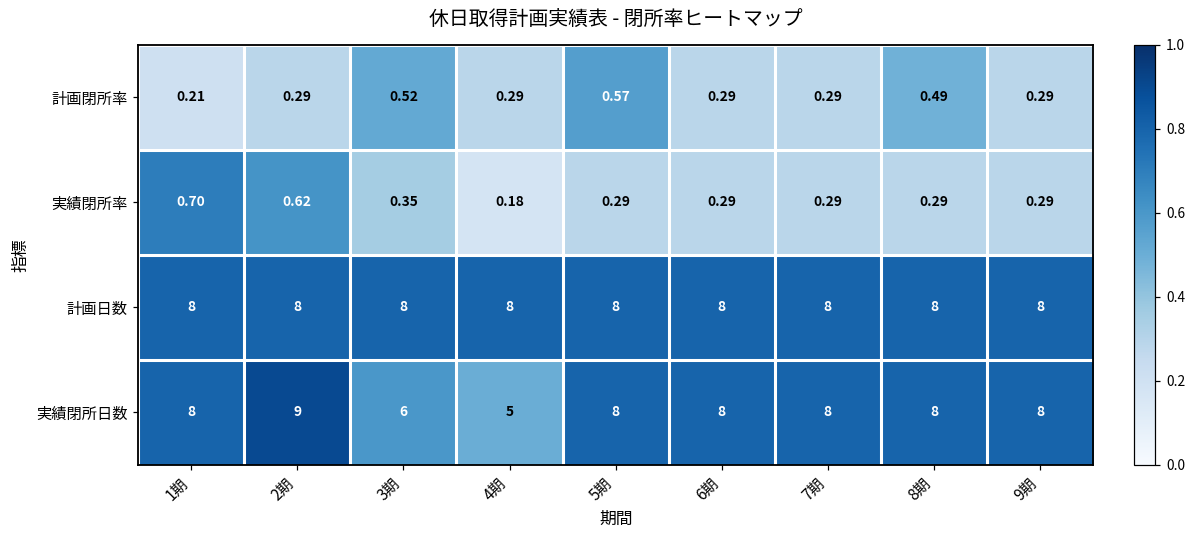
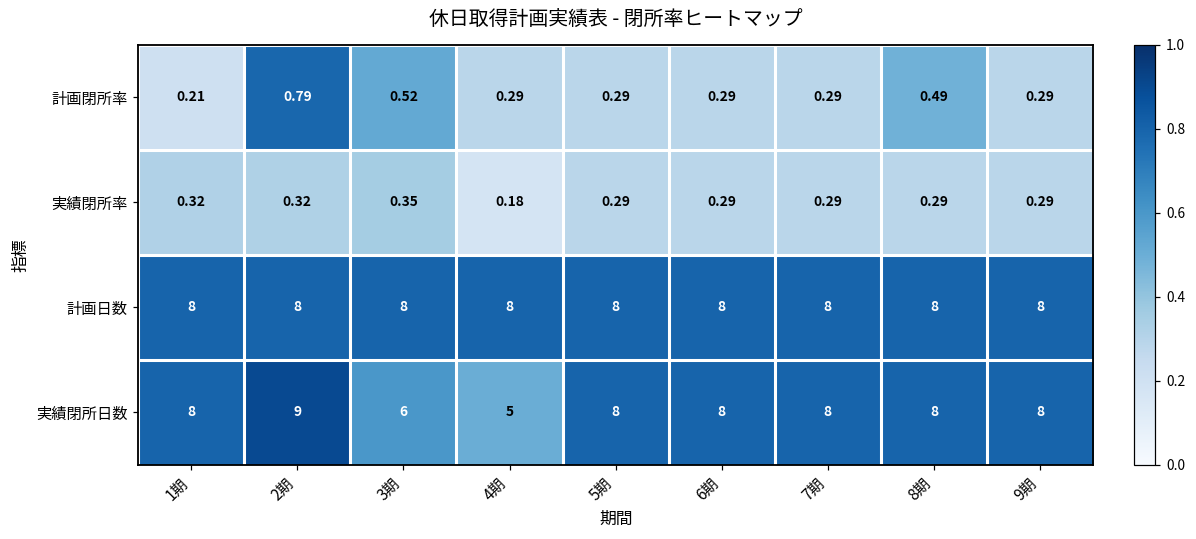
  {
    "計画閉所率": {
      "1期": 0.21,
-     "2期": 0.29,
+     "2期": 0.79,
      "3期": 0.52,
      "4期": 0.29,
-     "5期": 0.57,
+     "5期": 0.29,
      "6期": 0.29,
      "7期": 0.29,
      "8期": 0.49,
      "9期": 0.29
    },
    "実績閉所率": {
-     "1期": 0.70,
-     "2期": 0.62,
+     "1期": 0.32,
+     "2期": 0.32,
      "3期": 0.35,
      "4期": 0.18,
      "5期": 0.29,
      "6期": 0.29,
      "7期": 0.29,
      "8期": 0.29,
      "9期": 0.29
    },
    "計画日数": {
      "1期": 8,
      "2期": 8,
      "3期": 8,
      "4期": 8,
      "5期": 8,
      "6期": 8,
      "7期": 8,
      "8期": 8,
      "9期": 8
    },
    "実績閉所日数": {
      "1期": 8,
      "2期": 9,
      "3期": 6,
      "4期": 5,
      "5期": 8,
      "6期": 8,
      "7期": 8,
      "8期": 8,
      "9期": 8
    }
  }
